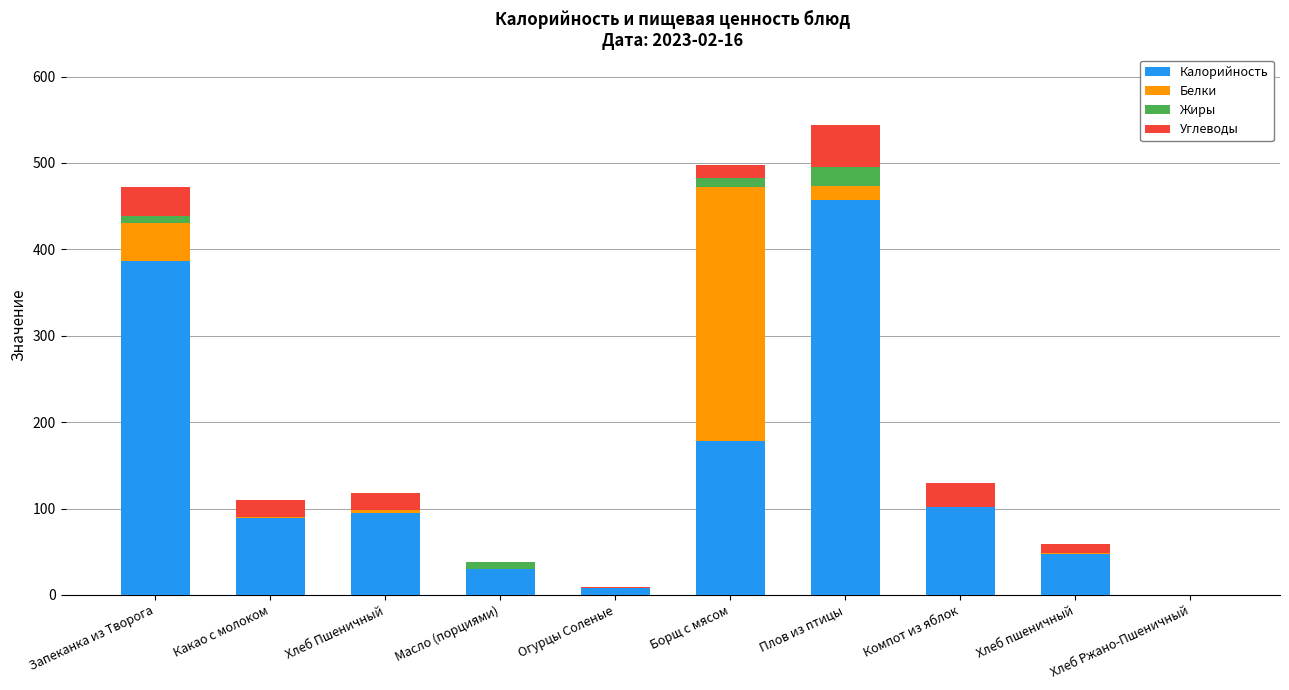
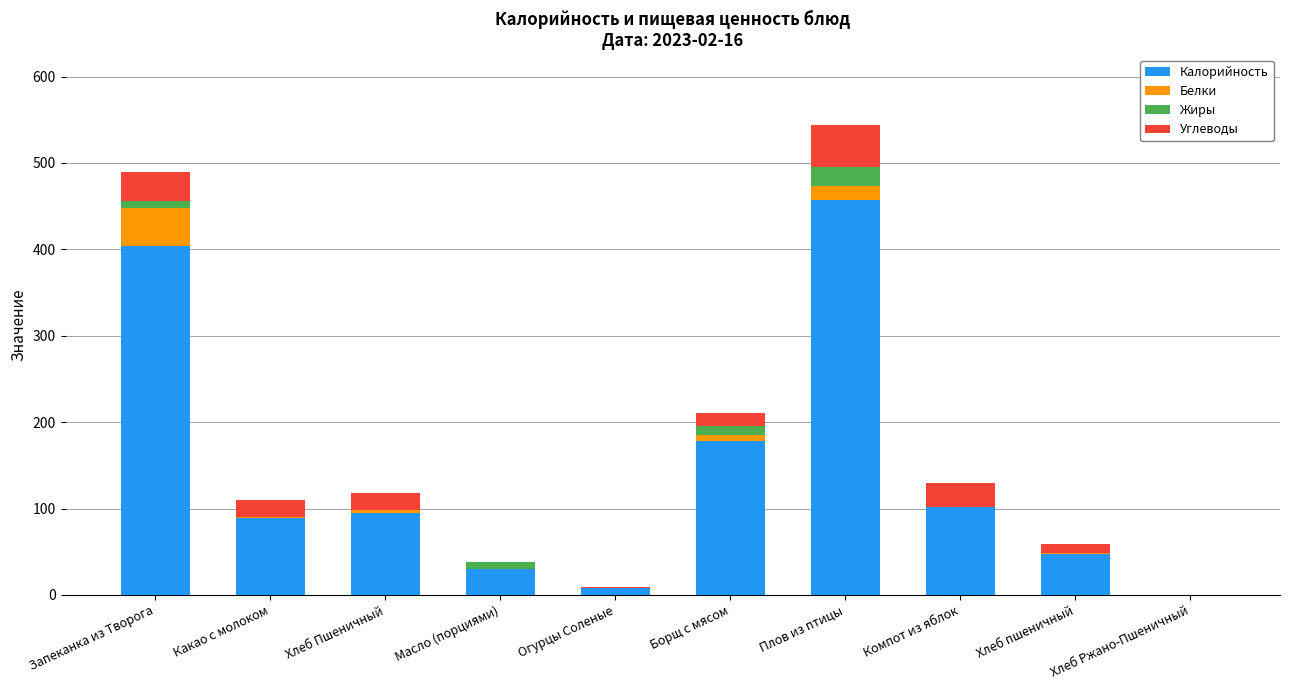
  {
    "Калорийность": {
-     "Запеканка из Творога": 390,
+     "Запеканка из Творога": 400,
      "Какао с молоком": 90,
      "Хлеб Пшеничный": 90,
      "Масло (порциями)": 30,
      "Огурцы Соленые": 10,
      "Борщ с мясом": 180,
      "Плов из птицы": 460,
      "Компот из яблок": 100,
      "Хлеб пшеничный": 50,
      "Хлеб Ржано-Пшеничный": 0
    },
    "Белки": {
      "Запеканка из Творога": 40,
      "Хлеб Пшеничный": 0,
-     "Борщ с мясом": 290,
+     "Борщ с мясом": 10,
      "Плов из птицы": 20,
      "Хлеб Ржано-Пшеничный": 0
    },
    "Жиры": {
      "Запеканка из Творога": 10,
      "Масло (порциями)": 10,
      "Огурцы Соленые": 0,
      "Борщ с мясом": 10,
      "Плов из птицы": 20,
      "Хлеб Ржано-Пшеничный": 0
    },
    "Углеводы": {
      "Запеканка из Творога": 30,
      "Какао с молоком": 20,
      "Хлеб Пшеничный": 20,
      "Борщ с мясом": 20,
      "Плов из птицы": 50,
      "Компот из яблок": 30,
      "Хлеб пшеничный": 10,
      "Хлеб Ржано-Пшеничный": 0
    }
  }
